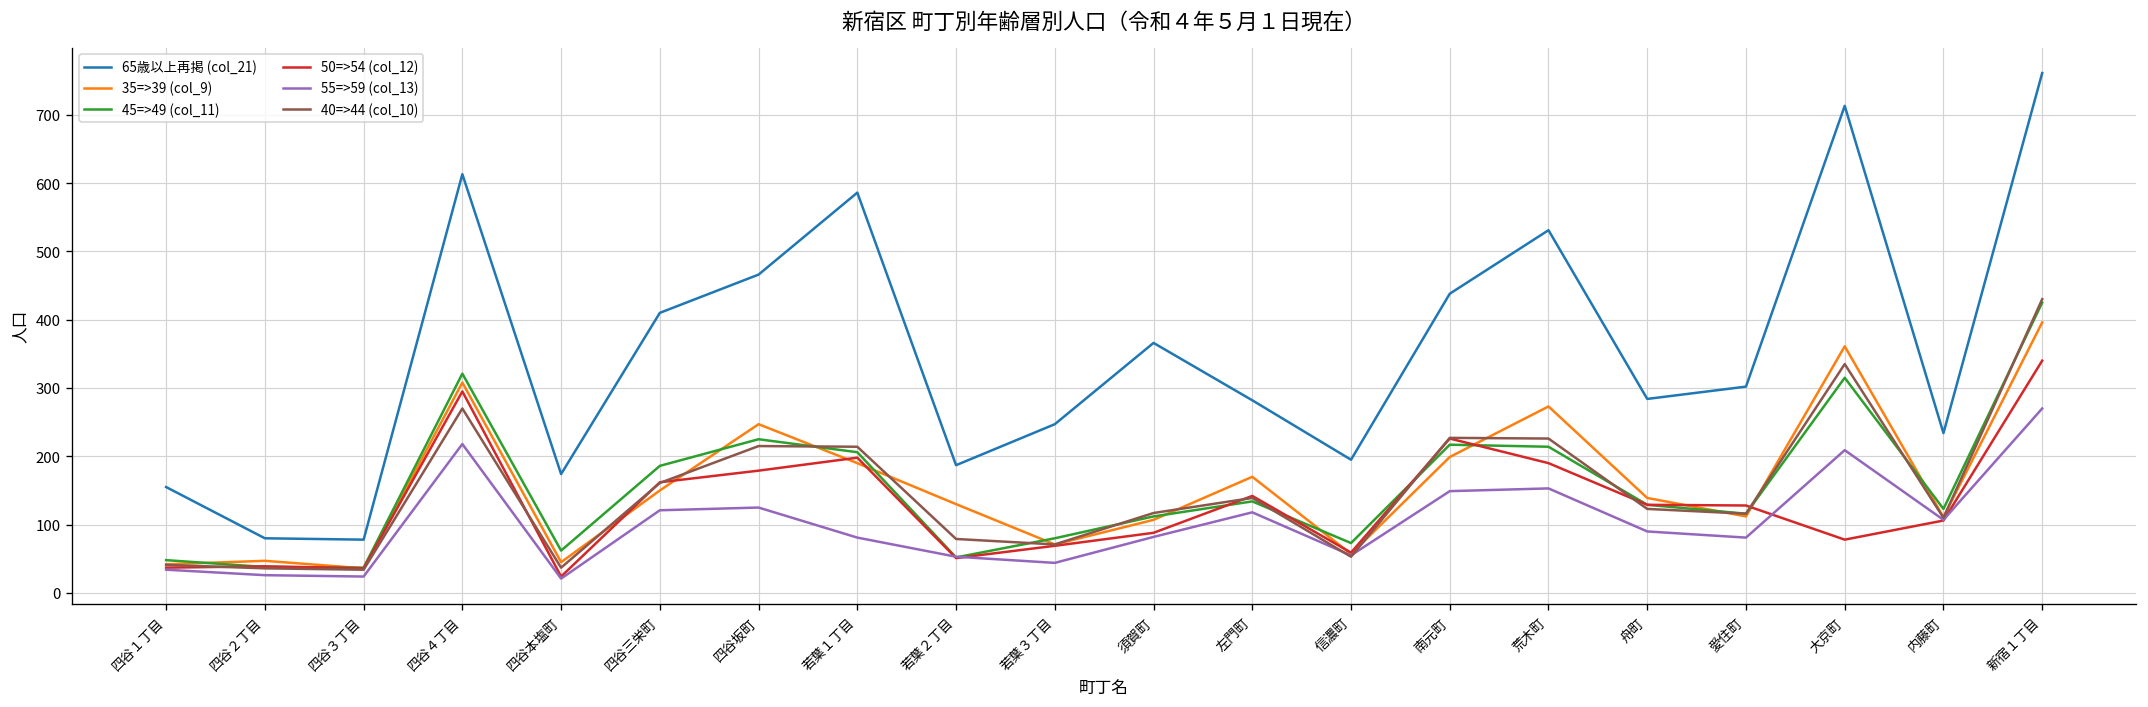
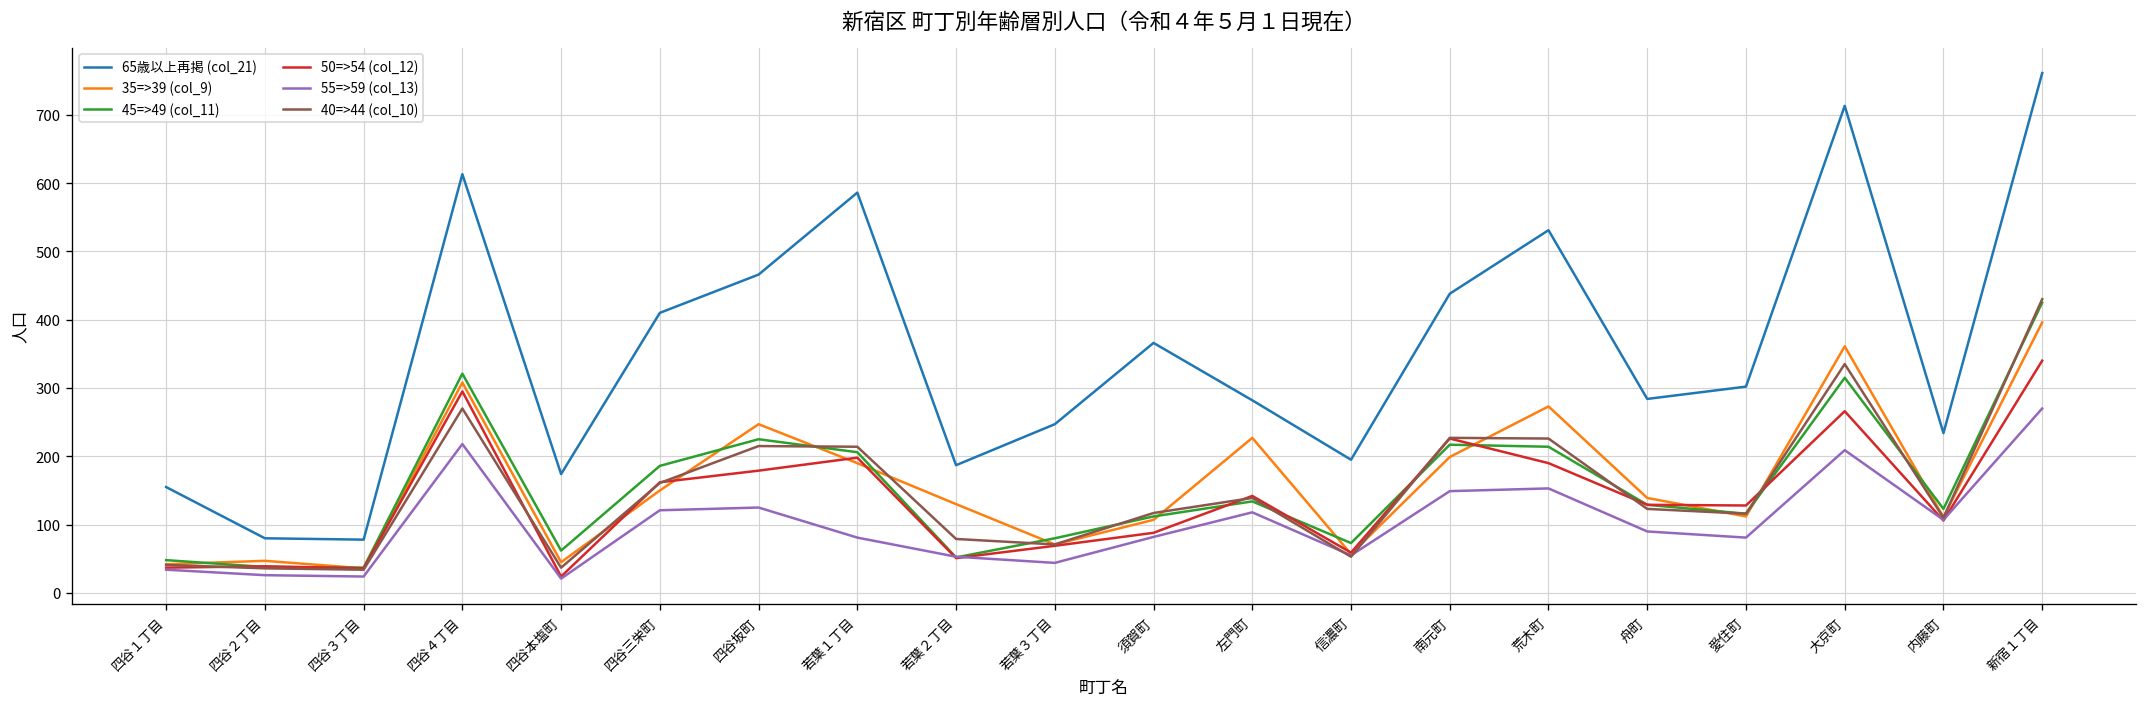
  {
    "65歳以上再掲 (col_21)": {
      "四谷１丁目": 160,
      "四谷２丁目": 80,
      "四谷３丁目": 80,
      "四谷４丁目": 610,
      "四谷本塩町": 170,
      "四谷三栄町": 410,
      "四谷坂町": 470,
      "若葉１丁目": 590,
      "若葉２丁目": 190,
      "若葉３丁目": 250,
      "須賀町": 370,
      "左門町": 280,
      "信濃町": 200,
      "南元町": 440,
      "荒木町": 530,
      "舟町": 280,
      "愛住町": 300,
      "大京町": 710,
      "内藤町": 230,
      "新宿１丁目": 760
    },
    "35=>39 (col_9)": {
      "四谷２丁目": 50,
      "四谷４丁目": 310,
      "四谷本塩町": 50,
      "四谷三栄町": 150,
      "四谷坂町": 250,
      "若葉１丁目": 190,
      "若葉２丁目": 130,
      "須賀町": 110,
-     "左門町": 170,
+     "左門町": 230,
      "南元町": 200,
      "荒木町": 270,
      "舟町": 140,
      "大京町": 360,
      "新宿１丁目": 400
    },
    "45=>49 (col_11)": {
      "四谷１丁目": 50,
      "四谷４丁目": 320,
      "四谷本塩町": 60,
      "四谷三栄町": 190,
      "四谷坂町": 230,
      "若葉１丁目": 210,
      "若葉３丁目": 80,
      "須賀町": 110,
      "左門町": 130,
      "信濃町": 70,
      "南元町": 220,
      "荒木町": 210,
      "大京町": 320,
      "内藤町": 120,
      "新宿１丁目": 430
    },
    "50=>54 (col_12)": {
      "四谷４丁目": 300,
      "四谷坂町": 180,
      "若葉１丁目": 200,
      "須賀町": 90,
      "荒木町": 190,
      "愛住町": 130,
-     "大京町": 80,
+     "大京町": 270,
      "新宿１丁目": 340
    },
    "55=>59 (col_13)": {
      "四谷２丁目": 30,
      "四谷３丁目": 20,
      "四谷４丁目": 220,
      "四谷三栄町": 120,
      "四谷坂町": 130,
      "若葉１丁目": 80,
      "若葉３丁目": 40,
      "須賀町": 80,
      "左門町": 120,
      "南元町": 150,
      "荒木町": 150,
      "舟町": 90,
      "愛住町": 80,
      "大京町": 210,
      "新宿１丁目": 270
    },
    "40=>44 (col_10)": {
      "四谷４丁目": 270,
      "四谷本塩町": 40,
      "四谷坂町": 220,
      "若葉１丁目": 210,
      "若葉２丁目": 80,
      "須賀町": 120,
      "荒木町": 230,
      "舟町": 120,
      "大京町": 340,
      "新宿１丁目": 430
    }
  }
